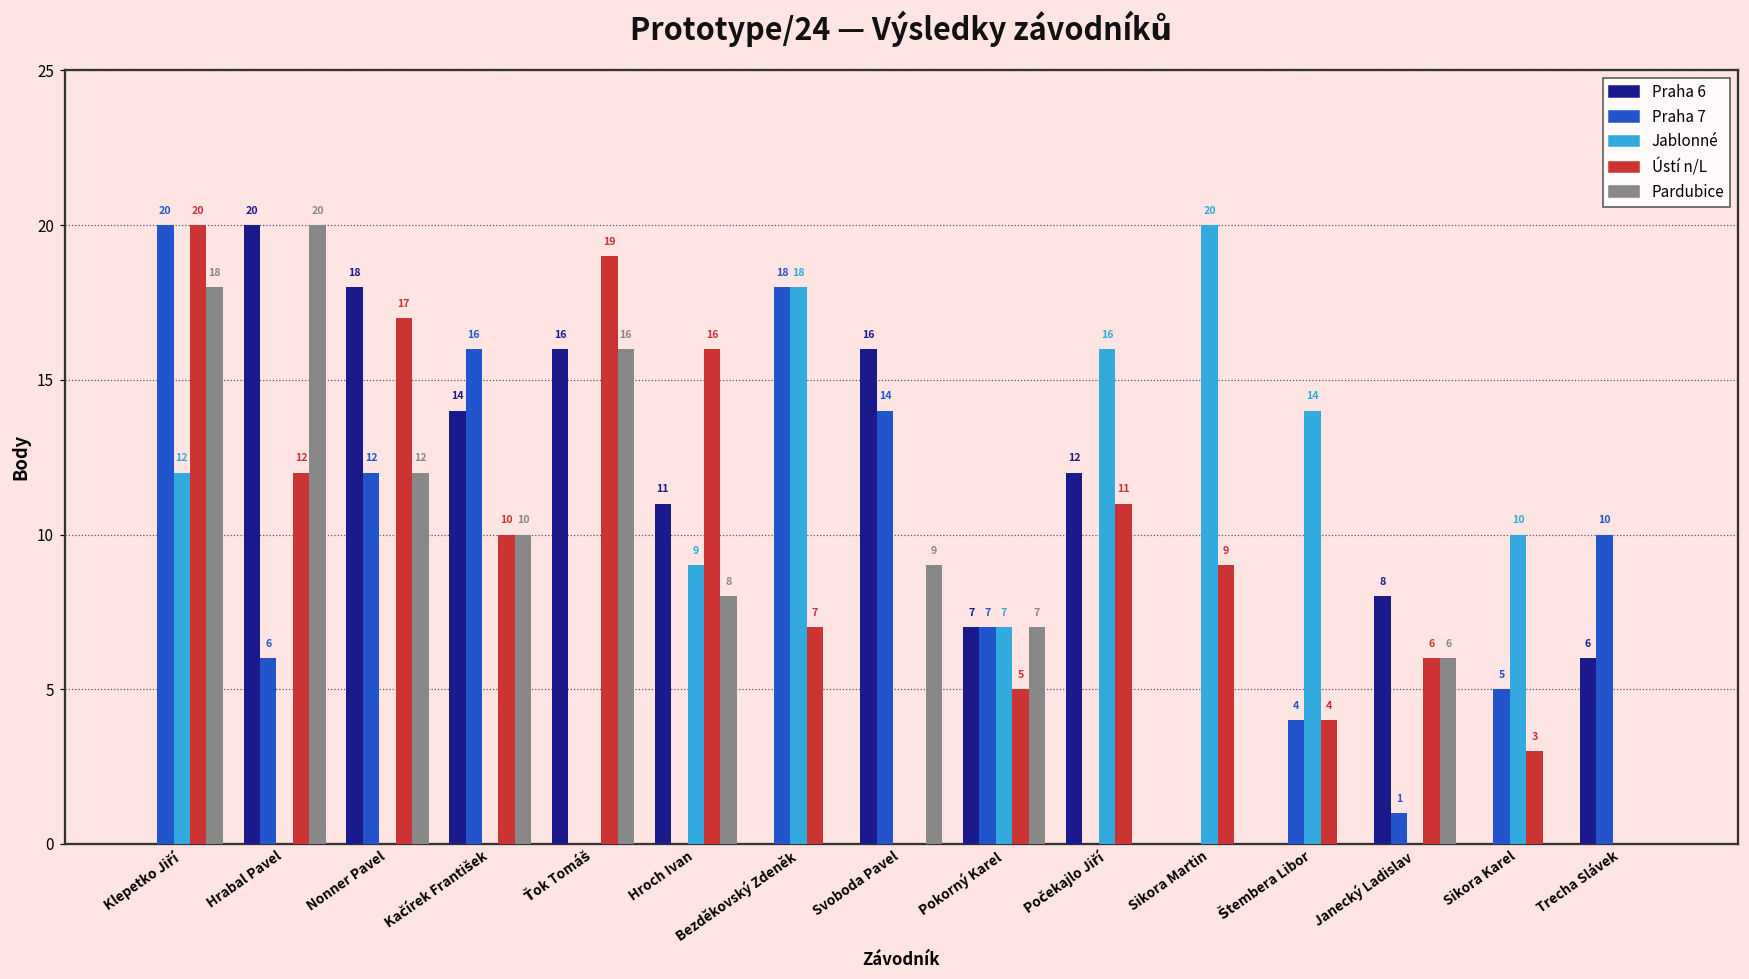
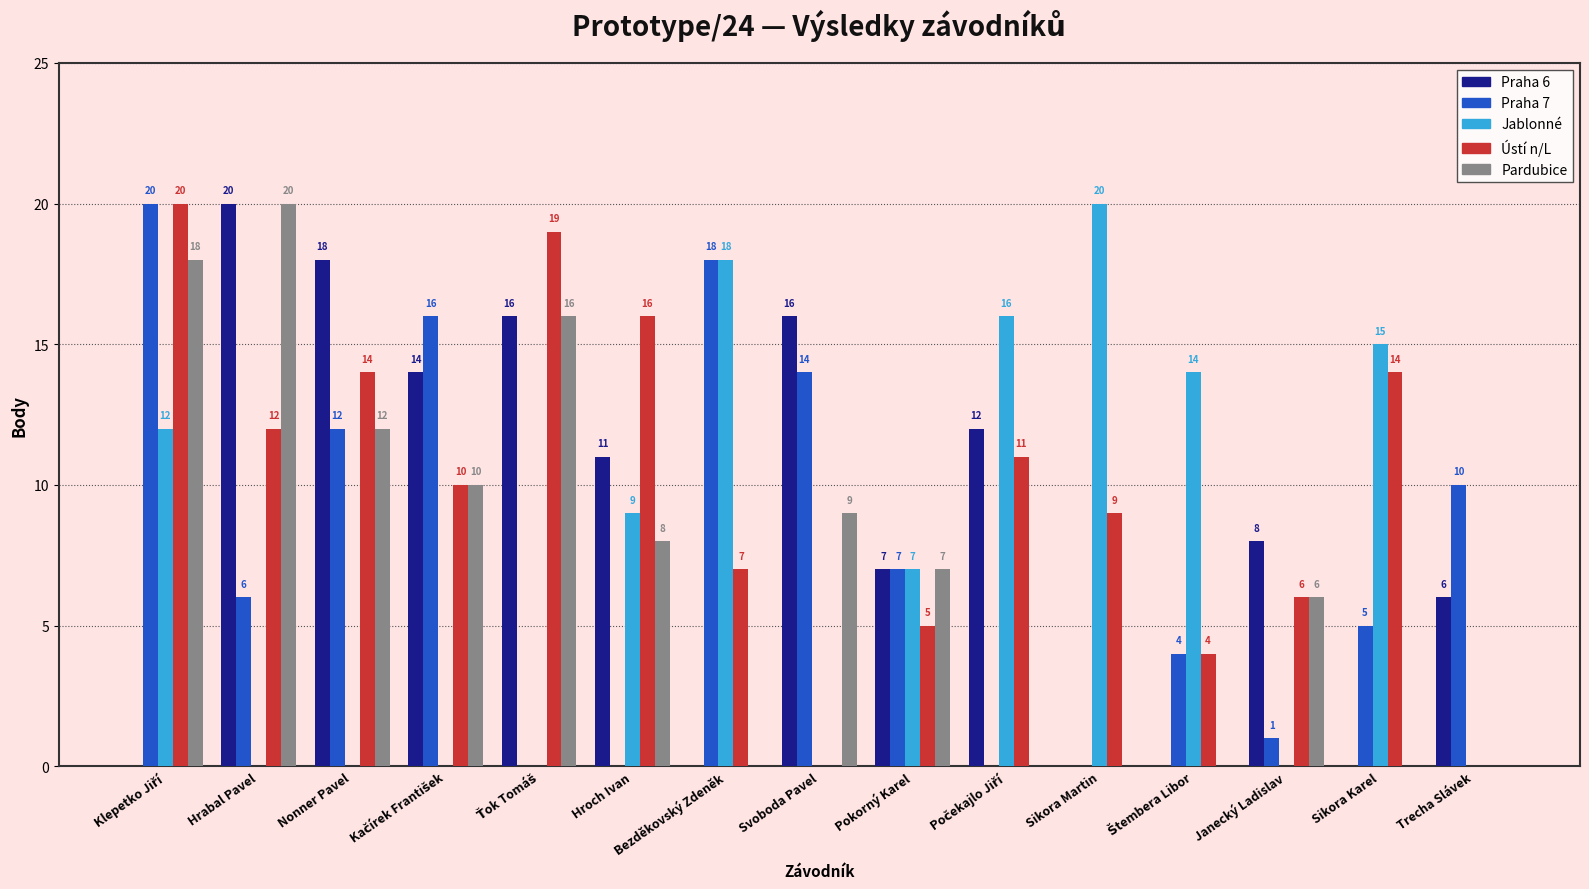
  {
    "Praha 6": {
      "Hrabal Pavel": 20,
      "Nonner Pavel": 18,
      "Kačírek František": 14,
      "Ťok Tomáš": 16,
      "Hroch Ivan": 11,
      "Svoboda Pavel": 16,
      "Pokorný Karel": 7,
      "Počekajlo Jiří": 12,
      "Janecký Ladislav": 8,
      "Trecha Slávek": 6
    },
    "Praha 7": {
      "Klepetko Jiří": 20,
      "Hrabal Pavel": 6,
      "Nonner Pavel": 12,
      "Kačírek František": 16,
      "Bezděkovský Zdeněk": 18,
      "Svoboda Pavel": 14,
      "Pokorný Karel": 7,
      "Štembera Libor": 4,
      "Janecký Ladislav": 1,
      "Sikora Karel": 5,
      "Trecha Slávek": 10
    },
    "Jablonné": {
      "Klepetko Jiří": 12,
      "Hroch Ivan": 9,
      "Bezděkovský Zdeněk": 18,
      "Pokorný Karel": 7,
      "Počekajlo Jiří": 16,
      "Sikora Martin": 20,
      "Štembera Libor": 14,
-     "Sikora Karel": 10
+     "Sikora Karel": 15
    },
    "Ústí n/L": {
      "Klepetko Jiří": 20,
      "Hrabal Pavel": 12,
-     "Nonner Pavel": 17,
+     "Nonner Pavel": 14,
      "Kačírek František": 10,
      "Ťok Tomáš": 19,
      "Hroch Ivan": 16,
      "Bezděkovský Zdeněk": 7,
      "Pokorný Karel": 5,
      "Počekajlo Jiří": 11,
      "Sikora Martin": 9,
      "Štembera Libor": 4,
      "Janecký Ladislav": 6,
-     "Sikora Karel": 3
+     "Sikora Karel": 14
    },
    "Pardubice": {
      "Klepetko Jiří": 18,
      "Hrabal Pavel": 20,
      "Nonner Pavel": 12,
      "Kačírek František": 10,
      "Ťok Tomáš": 16,
      "Hroch Ivan": 8,
      "Svoboda Pavel": 9,
      "Pokorný Karel": 7,
      "Janecký Ladislav": 6
    }
  }
